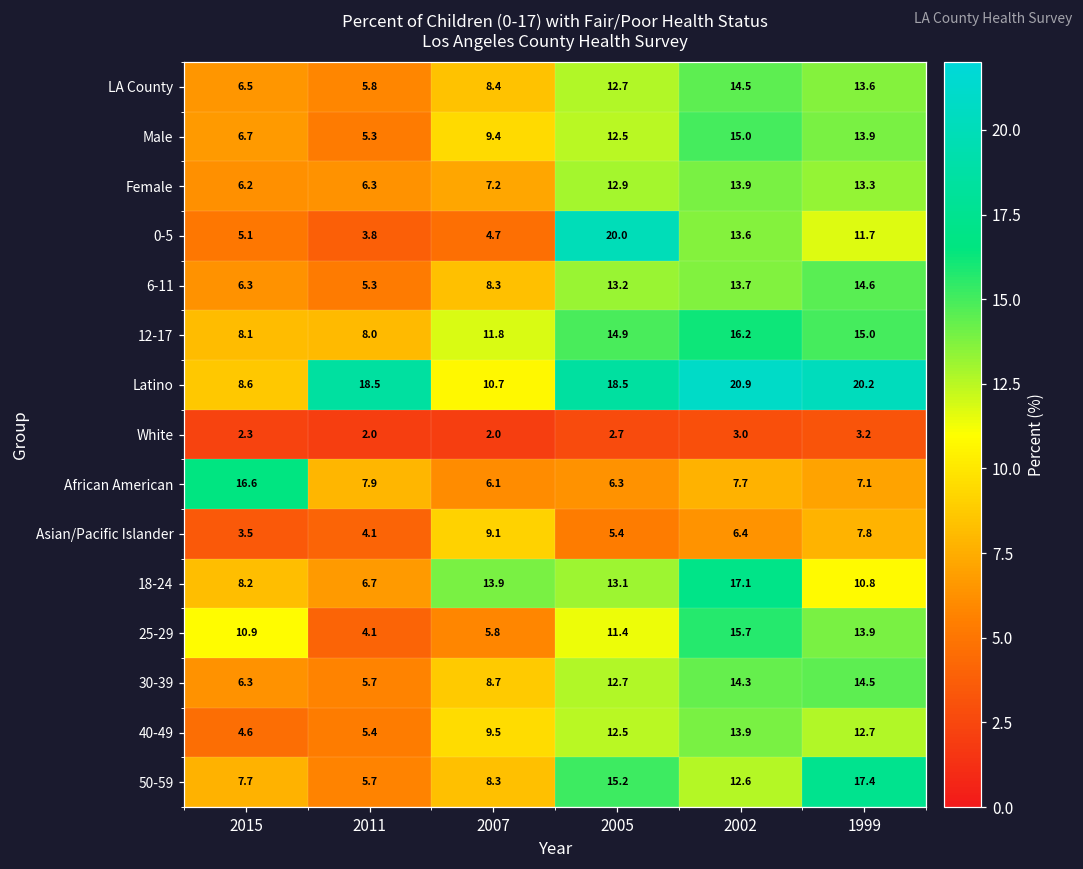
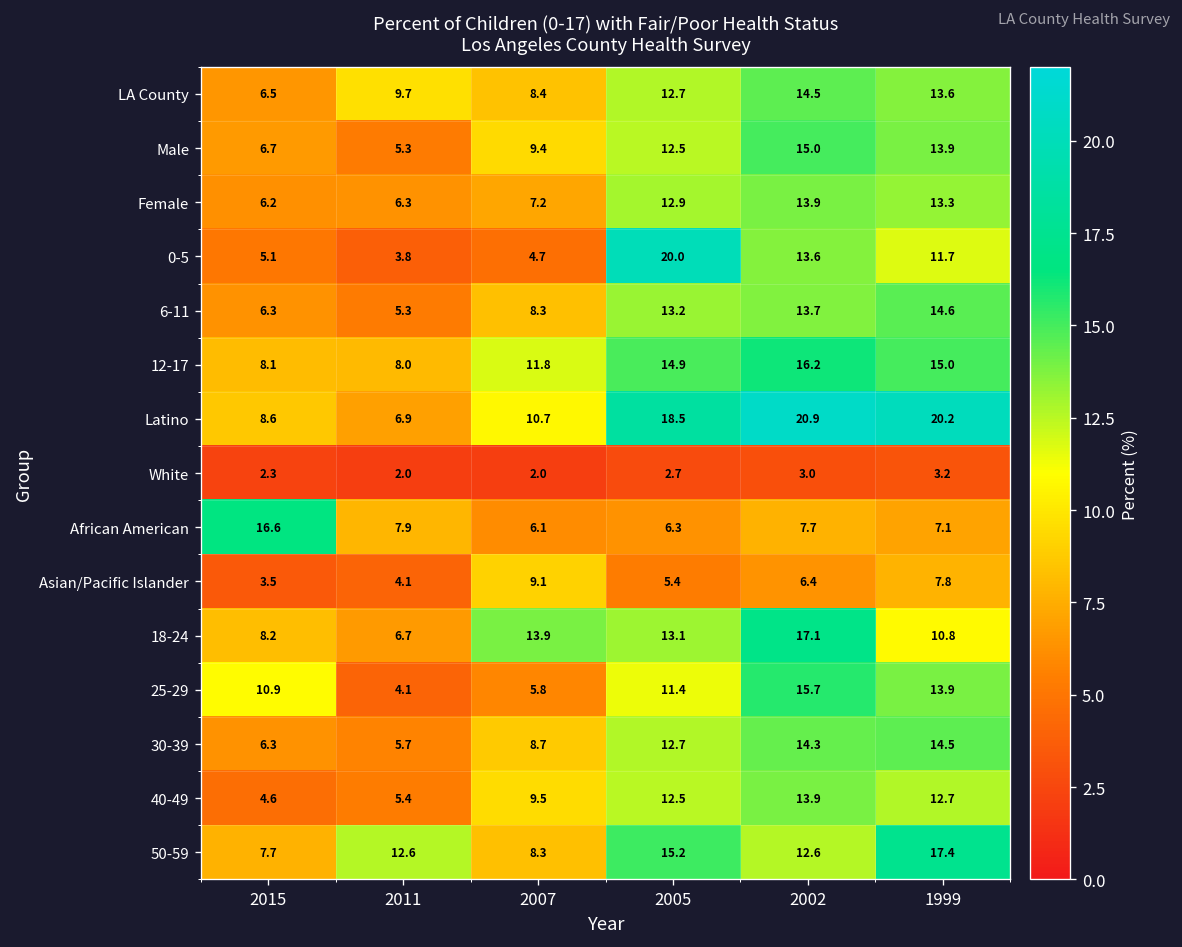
  {
    "LA County": {
      "2015": 6.5,
-     "2011": 5.8,
+     "2011": 9.7,
      "2007": 8.4,
      "2005": 12.7,
      "2002": 14.5,
      "1999": 13.6
    },
    "Male": {
      "2015": 6.7,
      "2011": 5.3,
      "2007": 9.4,
      "2005": 12.5,
      "2002": 15.0,
      "1999": 13.9
    },
    "Female": {
      "2015": 6.2,
      "2011": 6.3,
      "2007": 7.2,
      "2005": 12.9,
      "2002": 13.9,
      "1999": 13.3
    },
    "0-5": {
      "2015": 5.1,
      "2011": 3.8,
      "2007": 4.7,
      "2005": 20.0,
      "2002": 13.6,
      "1999": 11.7
    },
    "6-11": {
      "2015": 6.3,
      "2011": 5.3,
      "2007": 8.3,
      "2005": 13.2,
      "2002": 13.7,
      "1999": 14.6
    },
    "12-17": {
      "2015": 8.1,
      "2011": 8.0,
      "2007": 11.8,
      "2005": 14.9,
      "2002": 16.2,
      "1999": 15.0
    },
    "Latino": {
      "2015": 8.6,
-     "2011": 18.5,
+     "2011": 6.9,
      "2007": 10.7,
      "2005": 18.5,
      "2002": 20.9,
      "1999": 20.2
    },
    "White": {
      "2015": 2.3,
      "2011": 2.0,
      "2007": 2.0,
      "2005": 2.7,
      "2002": 3.0,
      "1999": 3.2
    },
    "African American": {
      "2015": 16.6,
      "2011": 7.9,
      "2007": 6.1,
      "2005": 6.3,
      "2002": 7.7,
      "1999": 7.1
    },
    "Asian/Pacific Islander": {
      "2015": 3.5,
      "2011": 4.1,
      "2007": 9.1,
      "2005": 5.4,
      "2002": 6.4,
      "1999": 7.8
    },
    "18-24": {
      "2015": 8.2,
      "2011": 6.7,
      "2007": 13.9,
      "2005": 13.1,
      "2002": 17.1,
      "1999": 10.8
    },
    "25-29": {
      "2015": 10.9,
      "2011": 4.1,
      "2007": 5.8,
      "2005": 11.4,
      "2002": 15.7,
      "1999": 13.9
    },
    "30-39": {
      "2015": 6.3,
      "2011": 5.7,
      "2007": 8.7,
      "2005": 12.7,
      "2002": 14.3,
      "1999": 14.5
    },
    "40-49": {
      "2015": 4.6,
      "2011": 5.4,
      "2007": 9.5,
      "2005": 12.5,
      "2002": 13.9,
      "1999": 12.7
    },
    "50-59": {
      "2015": 7.7,
-     "2011": 5.7,
+     "2011": 12.6,
      "2007": 8.3,
      "2005": 15.2,
      "2002": 12.6,
      "1999": 17.4
    }
  }
